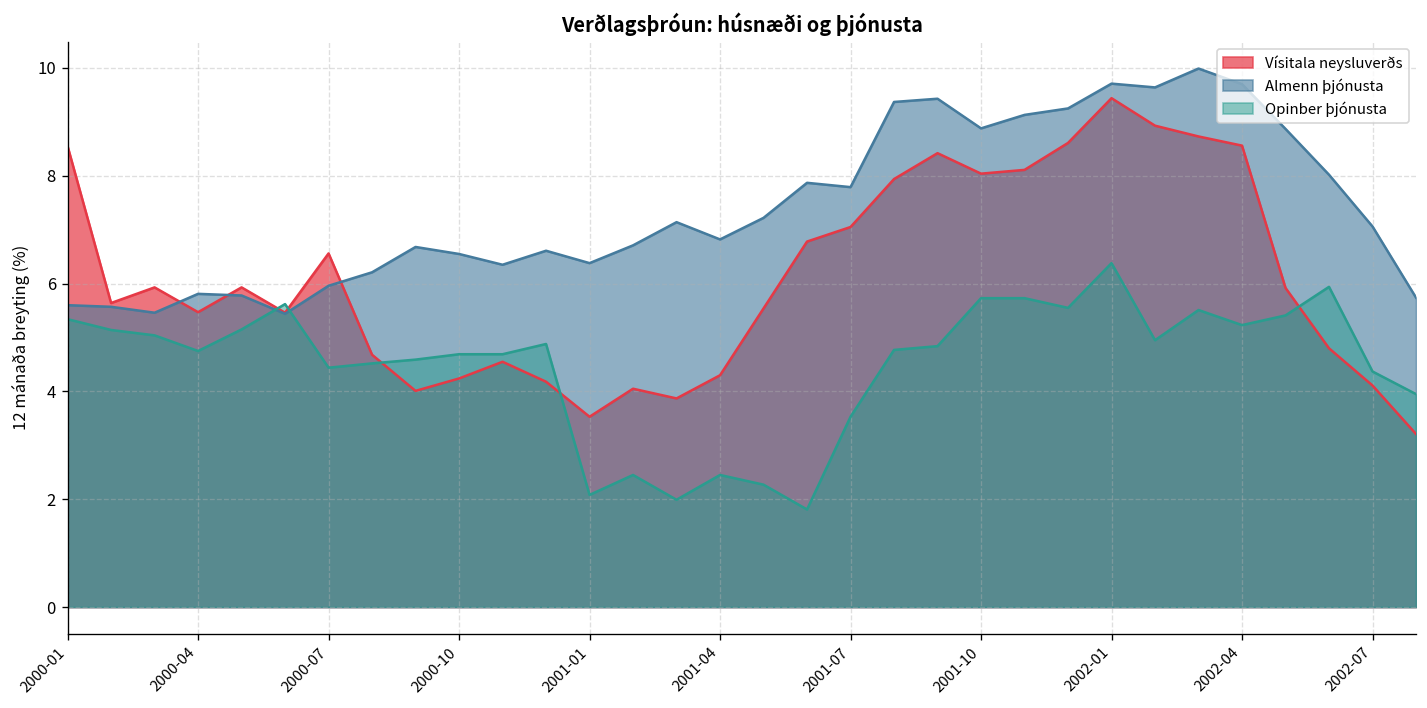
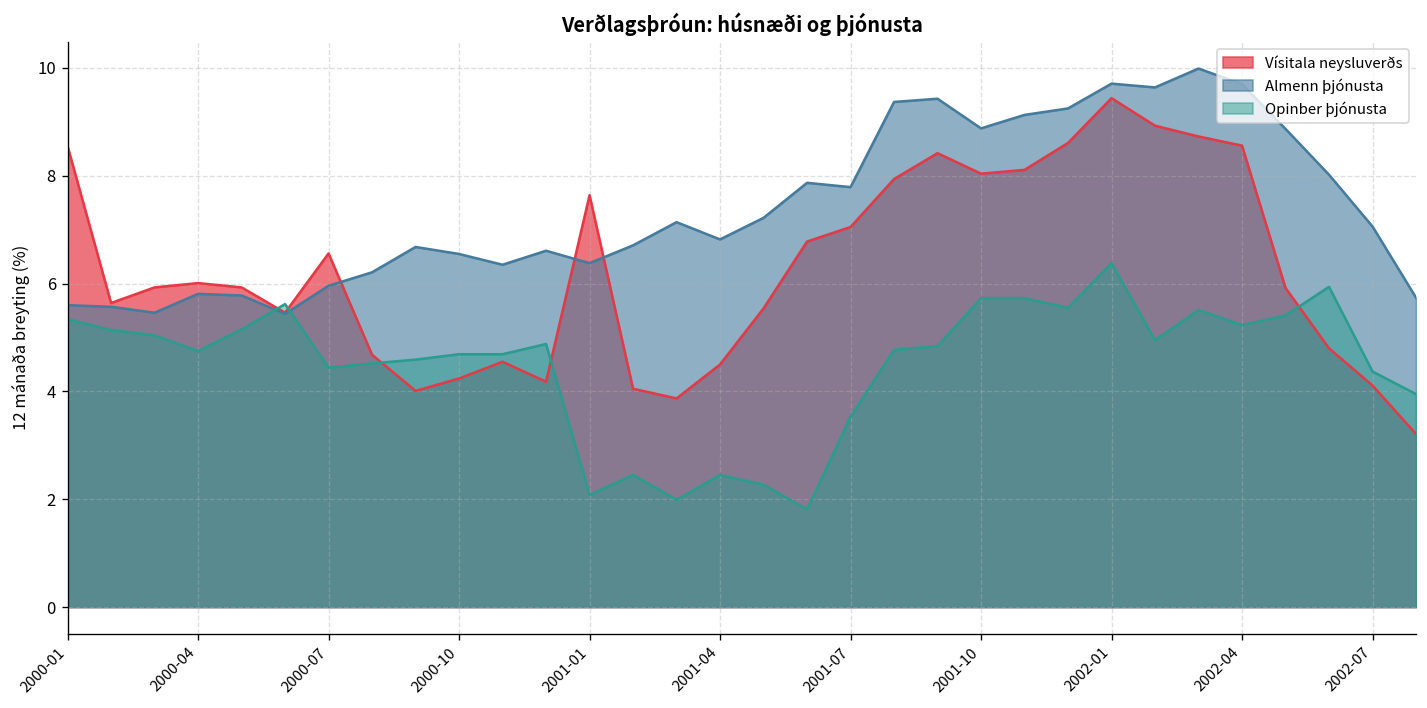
  {
    "Vísitala neysluverðs": {
      "2000-01": 8.6,
-     "2000-04": 5.5,
+     "2000-04": 6.0,
      "2000-07": 6.6,
      "2000-10": 4.2,
-     "2001-01": 3.5,
-     "2001-04": 4.3,
+     "2001-01": 7.6,
+     "2001-04": 4.5,
      "2001-07": 7.1,
      "2001-10": 8.0,
      "2002-01": 9.4,
      "2002-04": 8.6,
      "2002-07": 4.1
    }
  }
